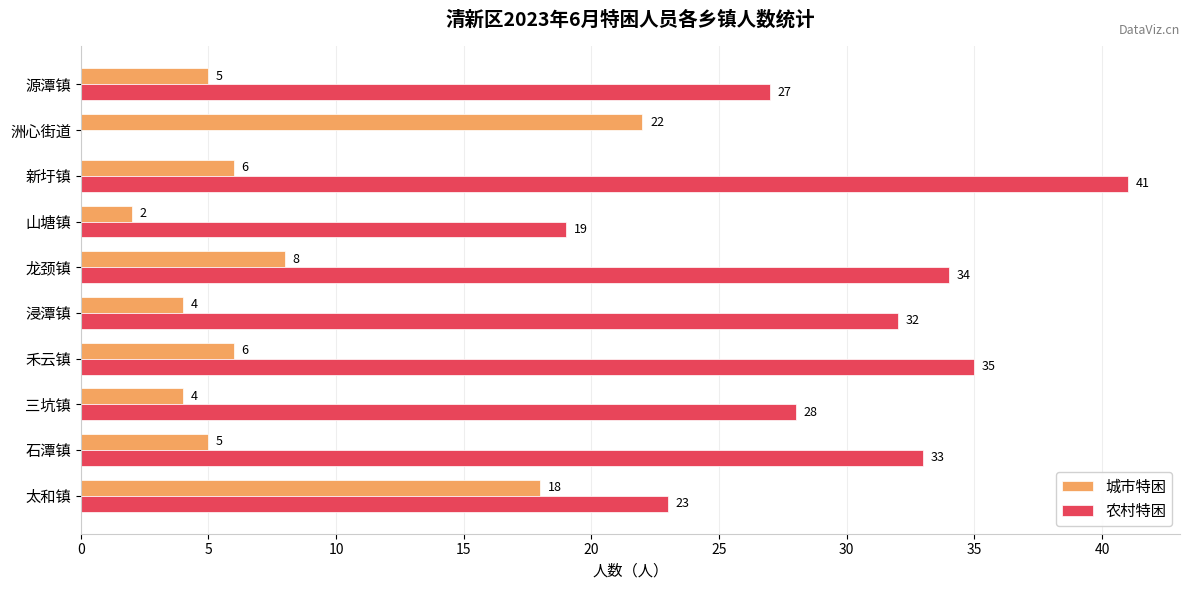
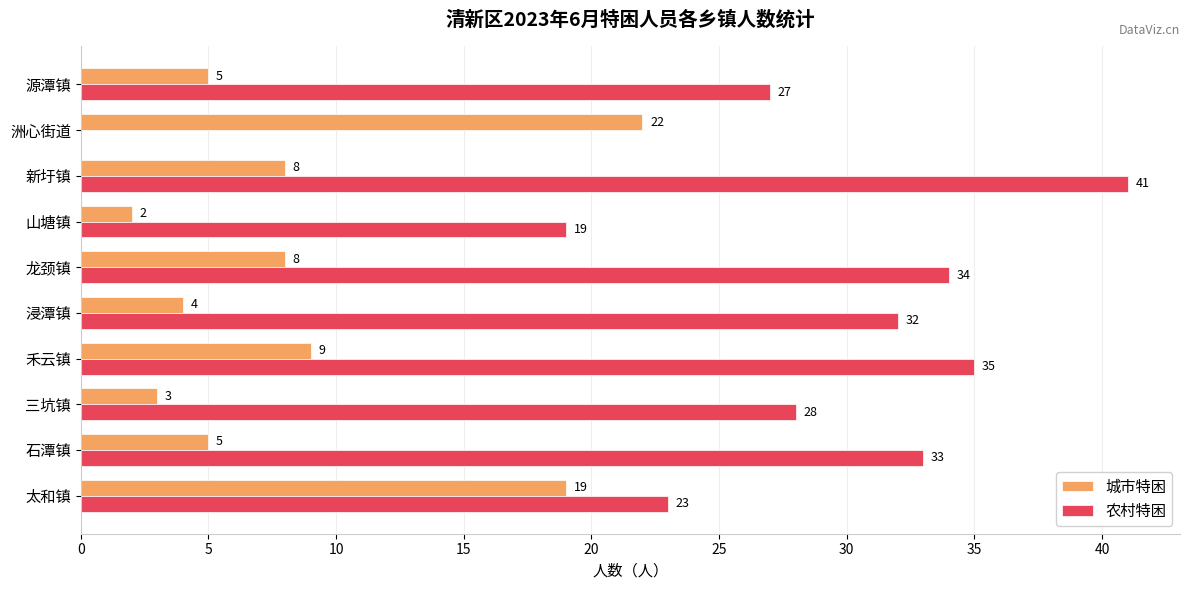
  {
    "城市特困": {
      "源潭镇": 5,
      "洲心街道": 22,
-     "新圩镇": 6,
+     "新圩镇": 8,
      "山塘镇": 2,
      "龙颈镇": 8,
      "浸潭镇": 4,
-     "禾云镇": 6,
-     "三坑镇": 4,
+     "禾云镇": 9,
+     "三坑镇": 3,
      "石潭镇": 5,
-     "太和镇": 18
+     "太和镇": 19
    },
    "农村特困": {
      "源潭镇": 27,
      "新圩镇": 41,
      "山塘镇": 19,
      "龙颈镇": 34,
      "浸潭镇": 32,
      "禾云镇": 35,
      "三坑镇": 28,
      "石潭镇": 33,
      "太和镇": 23
    }
  }
